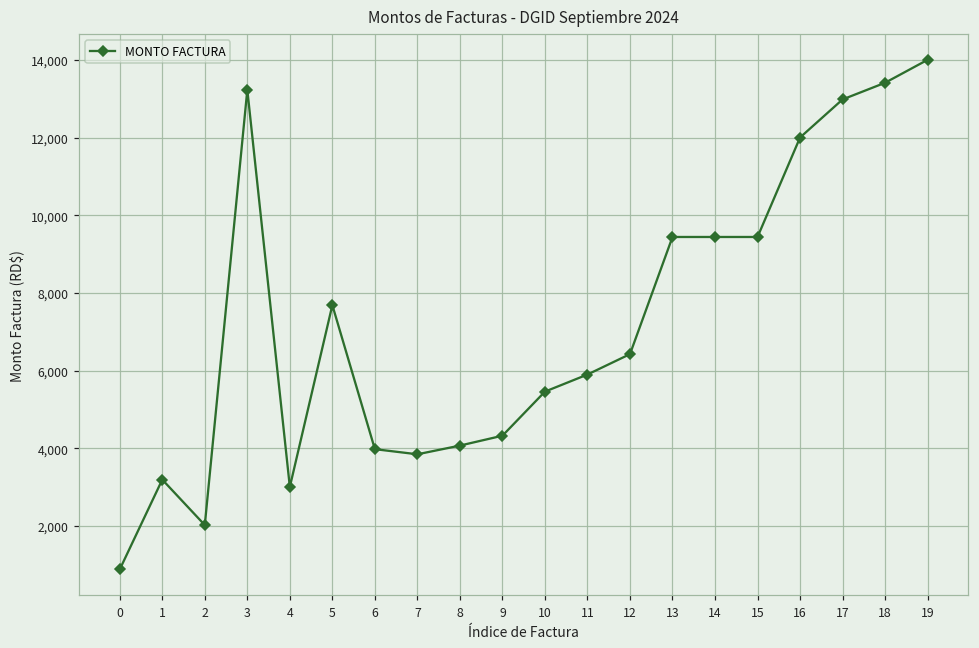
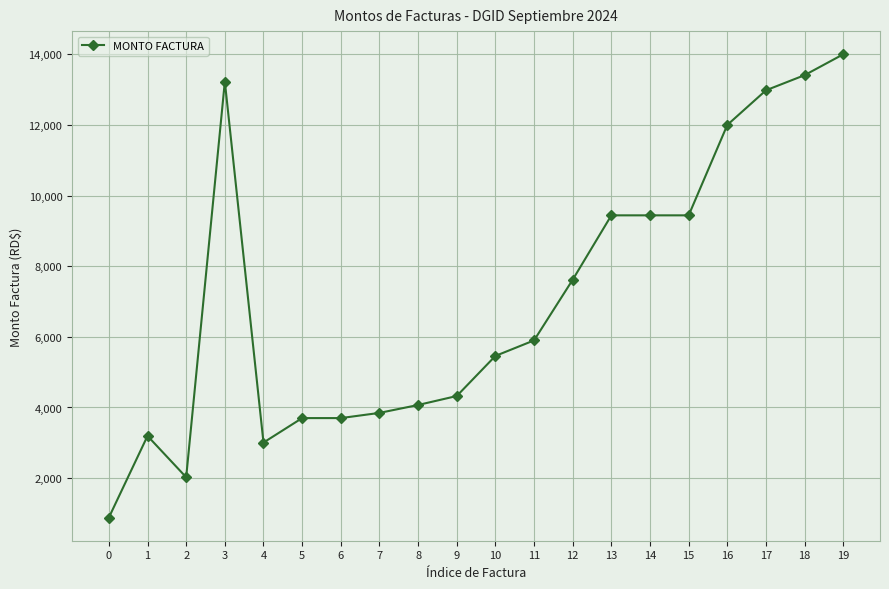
  {
    "0": "900",
    "1": "3,200",
    "2": "2,000",
    "3": "13,200",
    "4": "3,000",
-   "5": "7,700",
-   "6": "4,000",
+   "5": "3,700",
+   "6": "3,700",
    "7": "3,800",
    "8": "4,100",
    "9": "4,300",
    "10": "5,500",
    "11": "5,900",
-   "12": "6,400",
+   "12": "7,600",
    "13": "9,400",
    "14": "9,400",
    "15": "9,400",
    "16": "12,000",
    "17": "13,000",
    "18": "13,400",
    "19": "14,000"
  }
